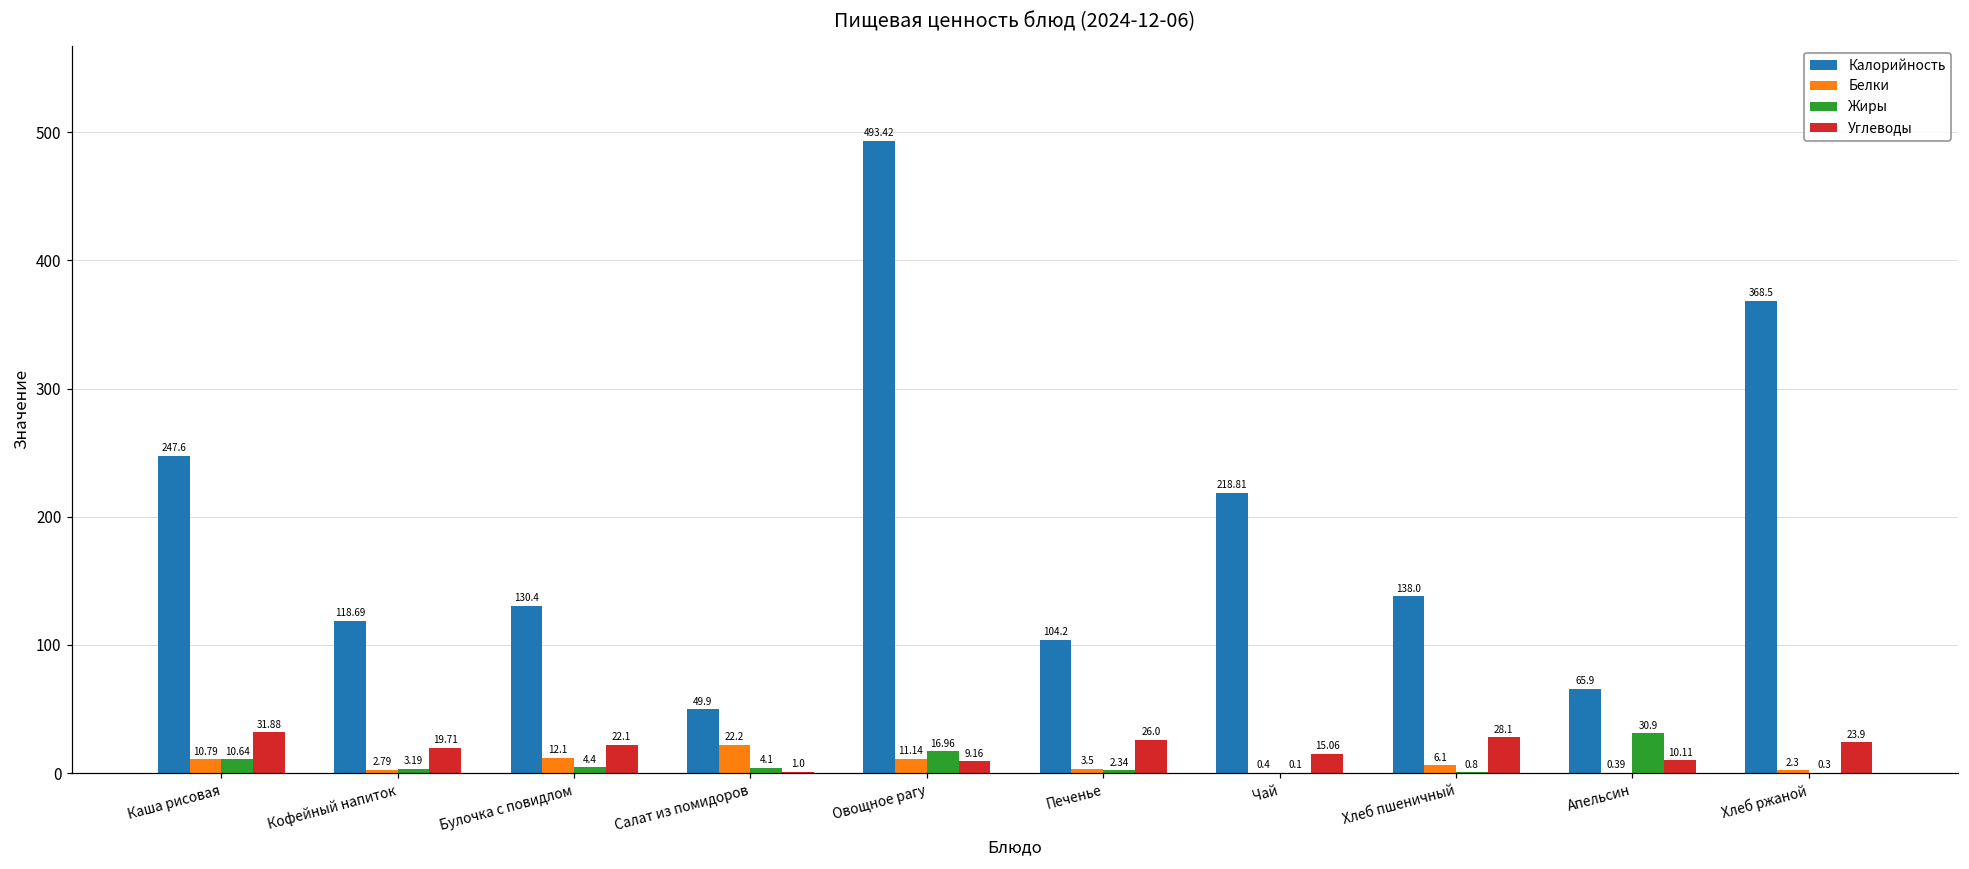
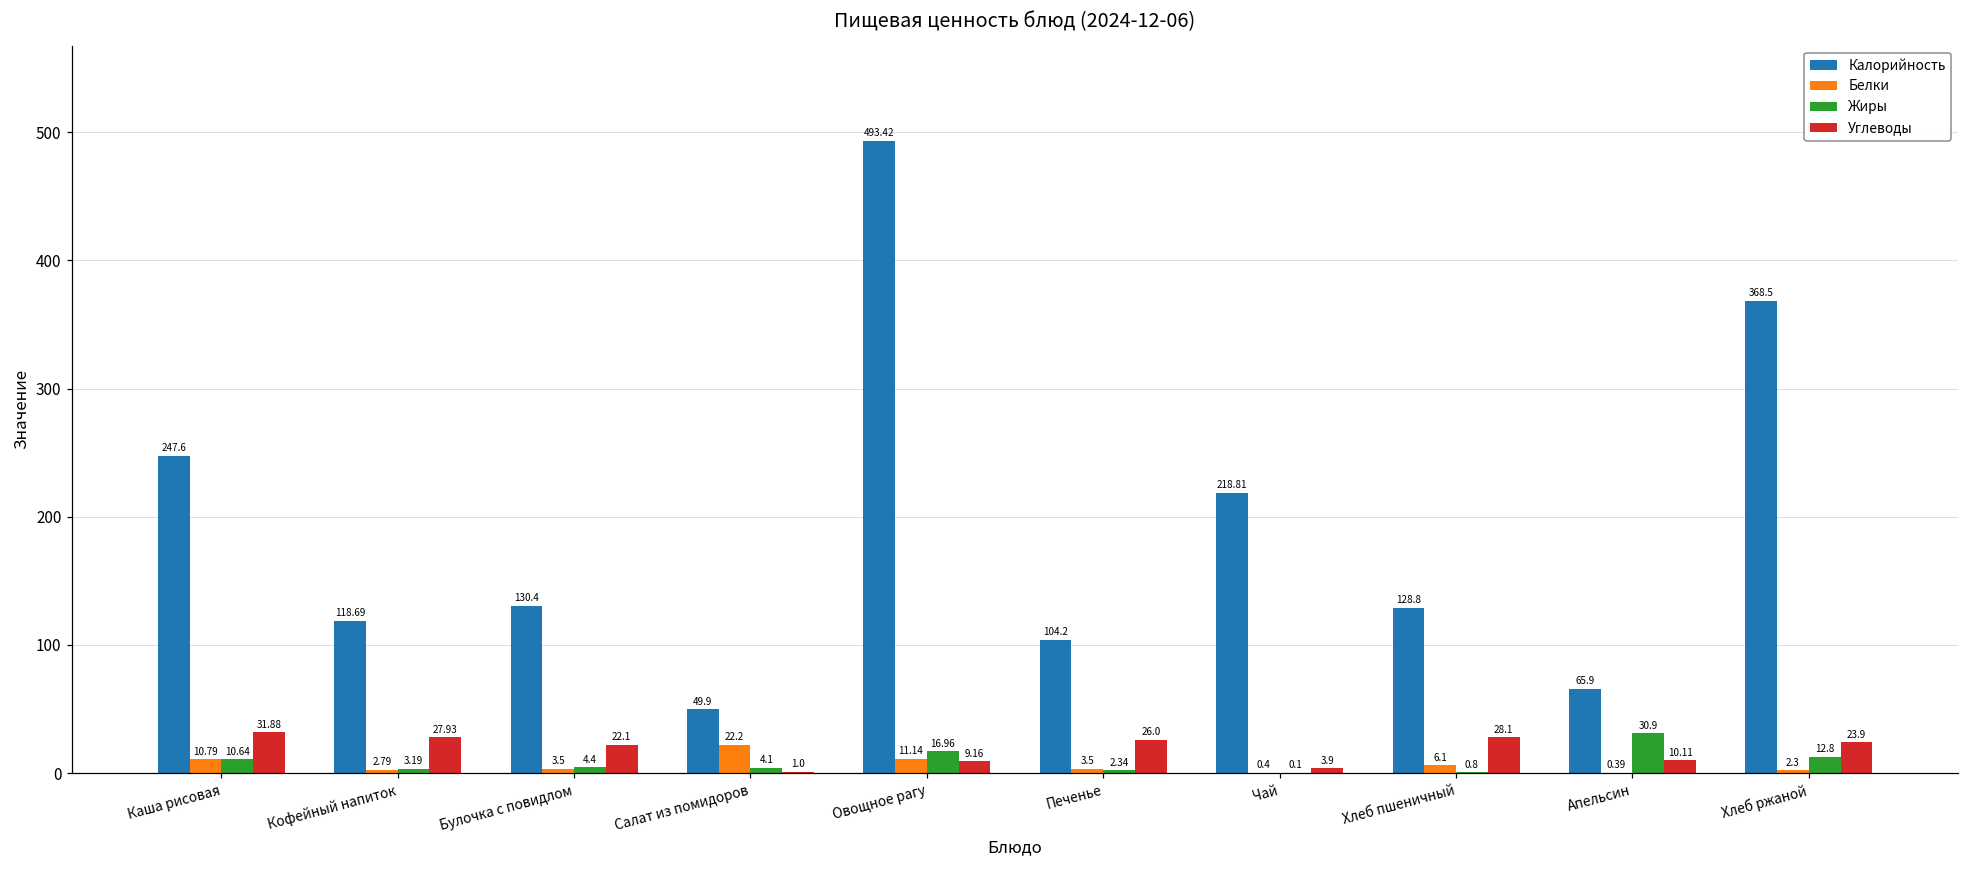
  {
    "Калорийность": {
      "Каша рисовая": 247.6,
      "Кофейный напиток": 118.69,
      "Булочка с повидлом": 130.4,
      "Салат из помидоров": 49.9,
      "Овощное рагу": 493.42,
      "Печенье": 104.2,
      "Чай": 218.81,
-     "Хлеб пшеничный": 138.0,
+     "Хлеб пшеничный": 128.8,
      "Апельсин": 65.9,
      "Хлеб ржаной": 368.5
    },
    "Белки": {
      "Каша рисовая": 10.79,
      "Кофейный напиток": 2.79,
-     "Булочка с повидлом": 12.1,
+     "Булочка с повидлом": 3.5,
      "Салат из помидоров": 22.2,
      "Овощное рагу": 11.14,
      "Печенье": 3.5,
      "Чай": 0.4,
      "Хлеб пшеничный": 6.1,
      "Апельсин": 0.39,
      "Хлеб ржаной": 2.3
    },
    "Жиры": {
      "Каша рисовая": 10.64,
      "Кофейный напиток": 3.19,
      "Булочка с повидлом": 4.4,
      "Салат из помидоров": 4.1,
      "Овощное рагу": 16.96,
      "Печенье": 2.34,
      "Чай": 0.1,
      "Хлеб пшеничный": 0.8,
      "Апельсин": 30.9,
-     "Хлеб ржаной": 0.3
+     "Хлеб ржаной": 12.8
    },
    "Углеводы": {
      "Каша рисовая": 31.88,
-     "Кофейный напиток": 19.71,
+     "Кофейный напиток": 27.93,
      "Булочка с повидлом": 22.1,
      "Салат из помидоров": 1.0,
      "Овощное рагу": 9.16,
      "Печенье": 26.0,
-     "Чай": 15.06,
+     "Чай": 3.9,
      "Хлеб пшеничный": 28.1,
      "Апельсин": 10.11,
      "Хлеб ржаной": 23.9
    }
  }
